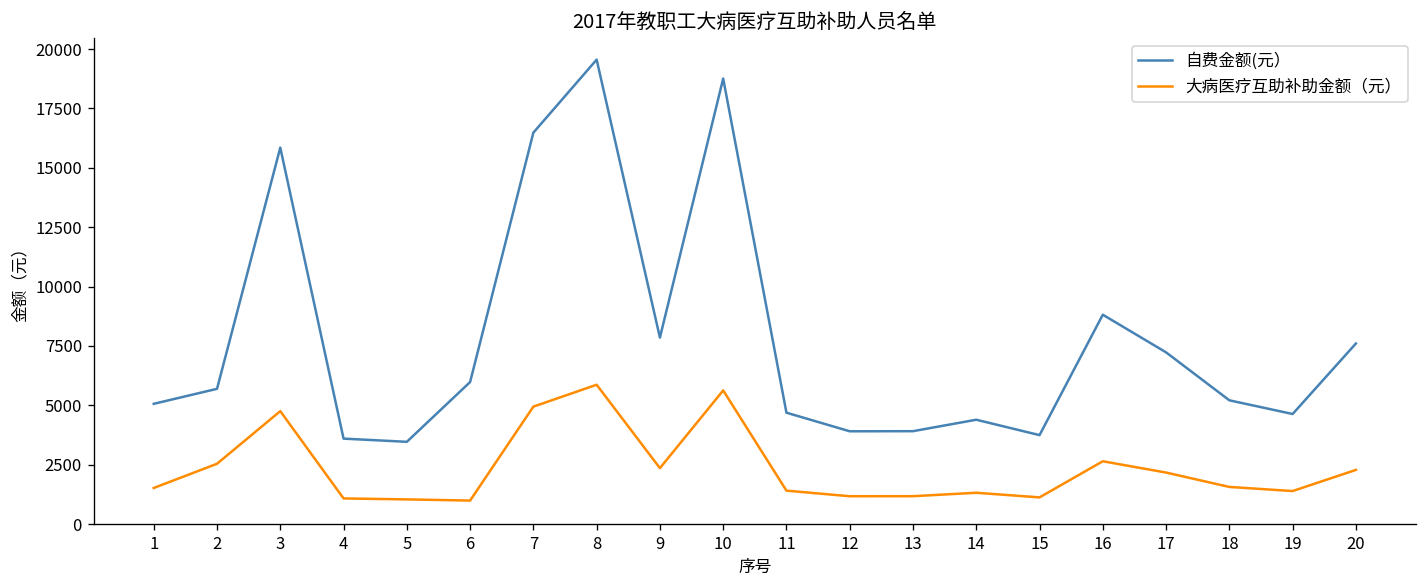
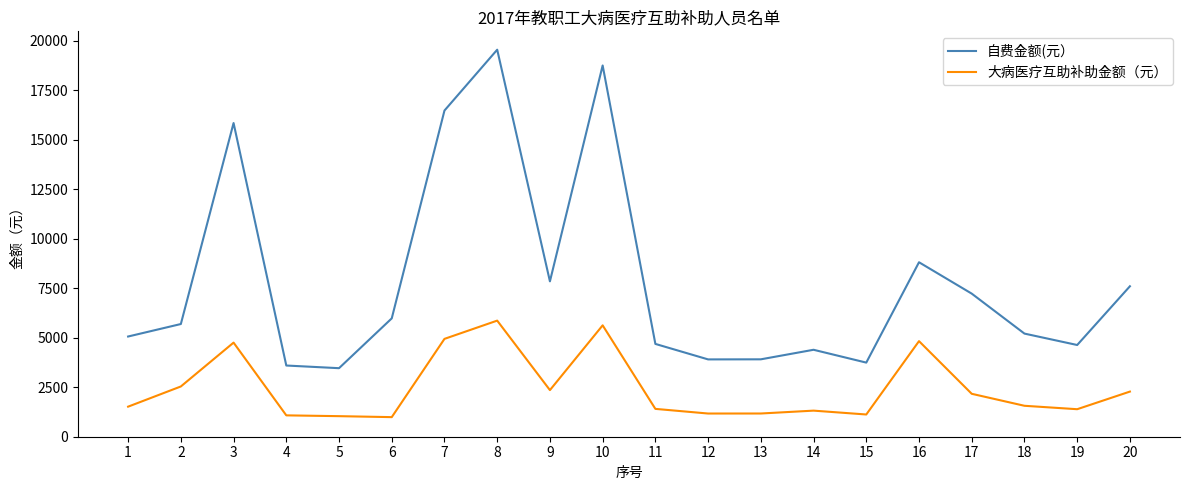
  {
    "自费金额(元）": {
      "1": 5100,
      "2": 5700,
      "3": 15800,
      "4": 3600,
      "5": 3500,
      "6": 6000,
      "7": 16500,
      "8": 19600,
      "9": 7800,
      "10": 18800,
      "11": 4700,
      "12": 3900,
      "13": 3900,
      "14": 4400,
      "15": 3700,
      "16": 8800,
      "17": 7200,
      "18": 5200,
      "19": 4600,
      "20": 7600
    },
    "大病医疗互助补助金额（元）": {
      "1": 1500,
      "2": 2500,
      "3": 4800,
      "4": 1100,
      "5": 1000,
      "6": 1000,
      "7": 4900,
      "8": 5900,
      "9": 2400,
      "10": 5600,
      "11": 1400,
      "12": 1200,
      "13": 1200,
      "14": 1300,
      "15": 1100,
-     "16": 2600,
+     "16": 4800,
      "17": 2200,
      "18": 1600,
      "19": 1400,
      "20": 2300
    }
  }
